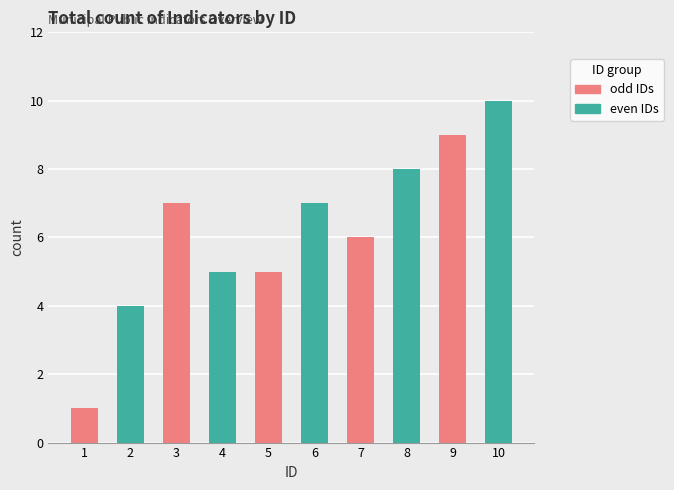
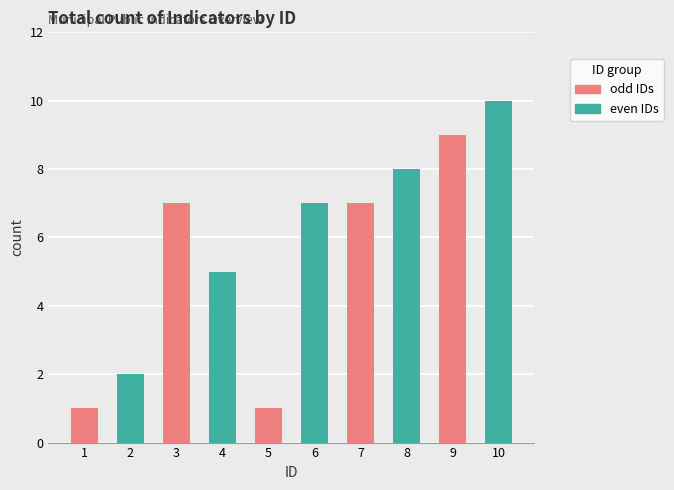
  {
    "1": 1,
-   "2": 4,
+   "2": 2,
    "3": 7,
    "4": 5,
-   "5": 5,
+   "5": 1,
    "6": 7,
-   "7": 6,
+   "7": 7,
    "8": 8,
    "9": 9,
    "10": 10
  }
